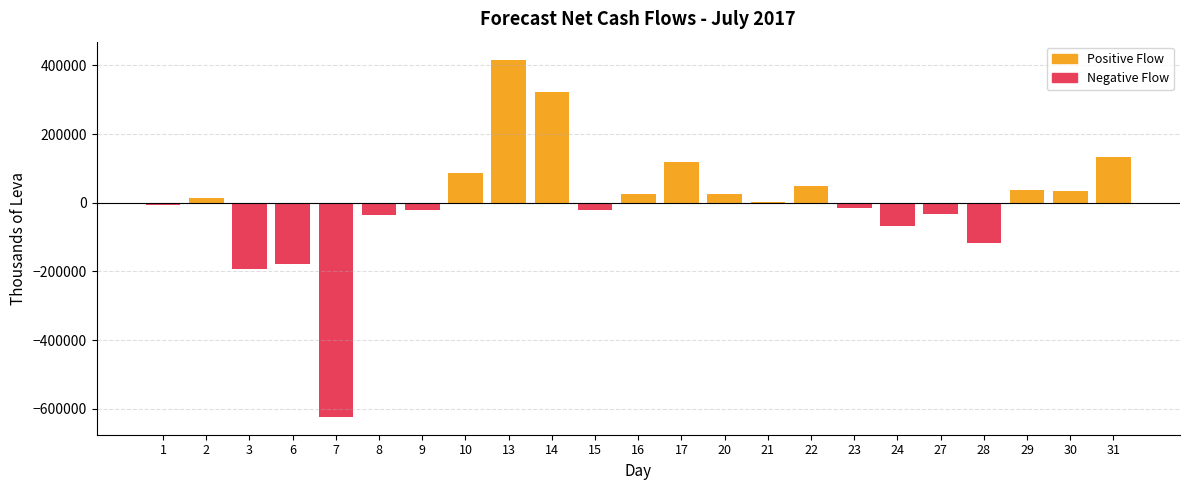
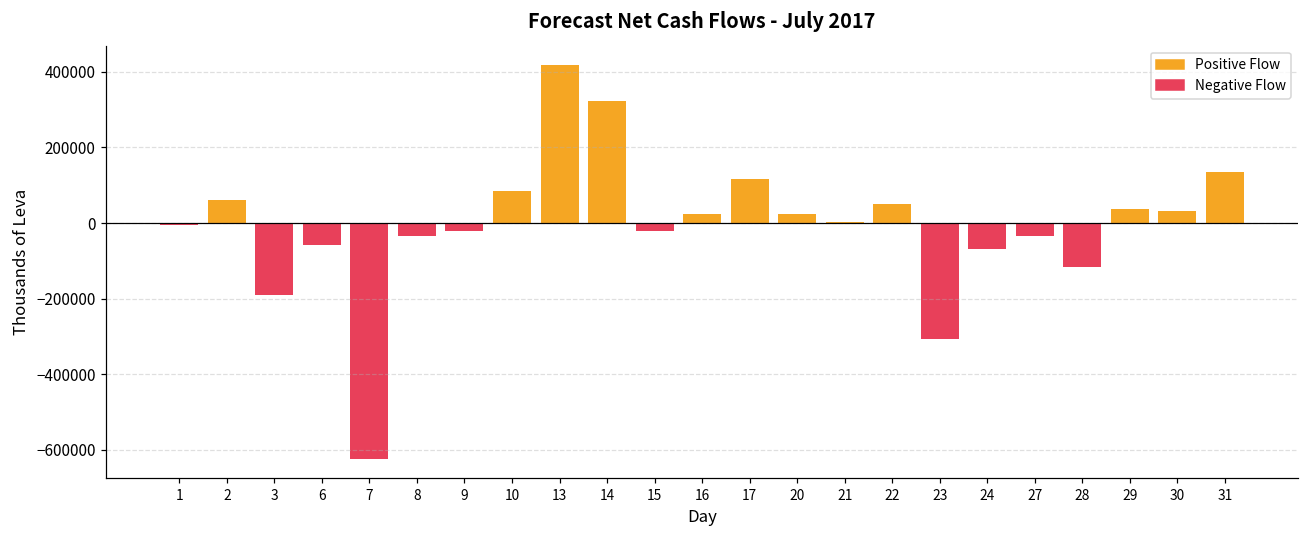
  {
    "Positive Flow": {
      "1": 0,
-     "2": 10000,
+     "2": 60000,
      "3": 0,
      "6": 0,
      "7": 0,
      "8": 0,
      "9": 0,
      "10": 90000,
      "13": 420000,
      "14": 320000,
      "15": 0,
      "16": 20000,
      "17": 120000,
      "20": 30000,
      "22": 50000,
      "23": 0,
      "24": 0,
      "27": 0,
      "28": 0,
      "29": 40000,
      "30": 30000,
      "31": 130000
    },
    "Negative Flow": {
      "2": 0,
      "3": -190000,
-     "6": -180000,
+     "6": -60000,
      "7": -620000,
      "8": -40000,
      "9": -20000,
      "10": 0,
      "13": 0,
      "14": 0,
      "15": -20000,
      "16": 0,
      "17": 0,
      "20": 0,
      "21": 0,
      "22": 0,
-     "23": -20000,
+     "23": -310000,
      "24": -70000,
      "27": -30000,
      "28": -120000,
      "29": 0,
      "30": 0,
      "31": 0
    }
  }
